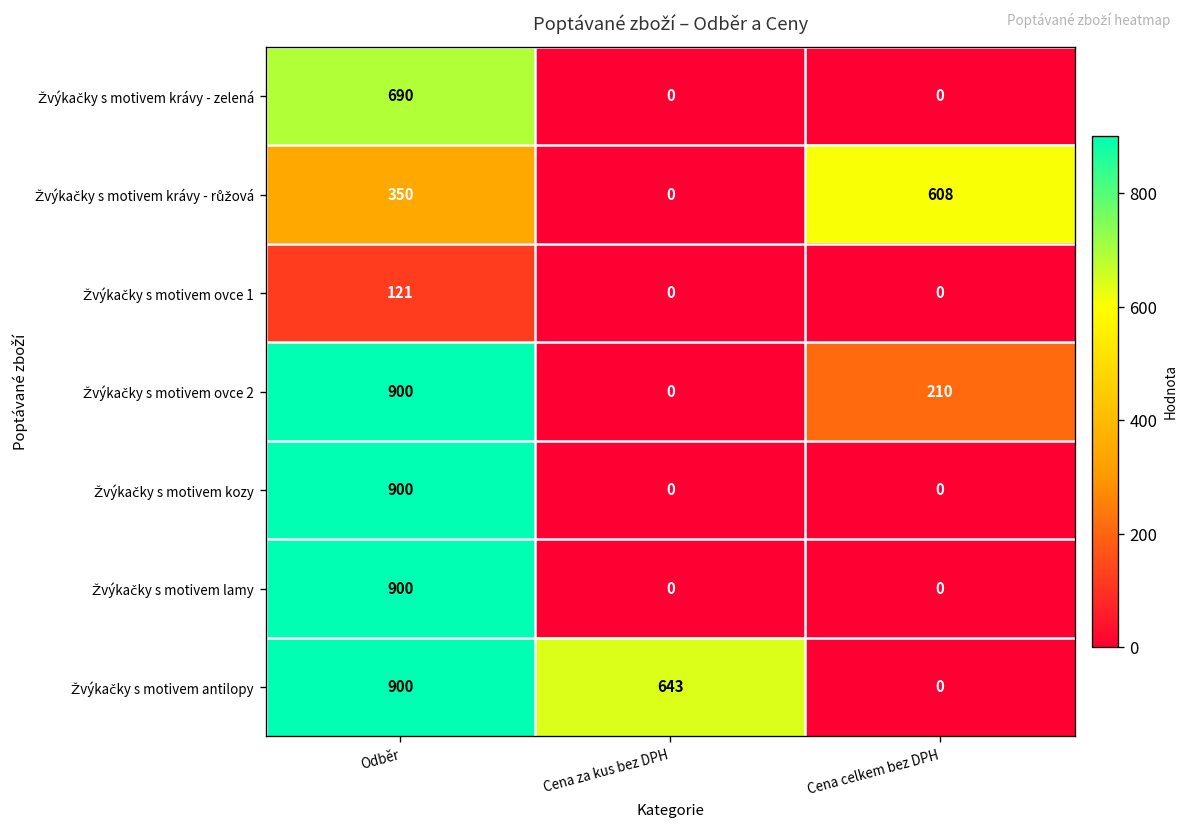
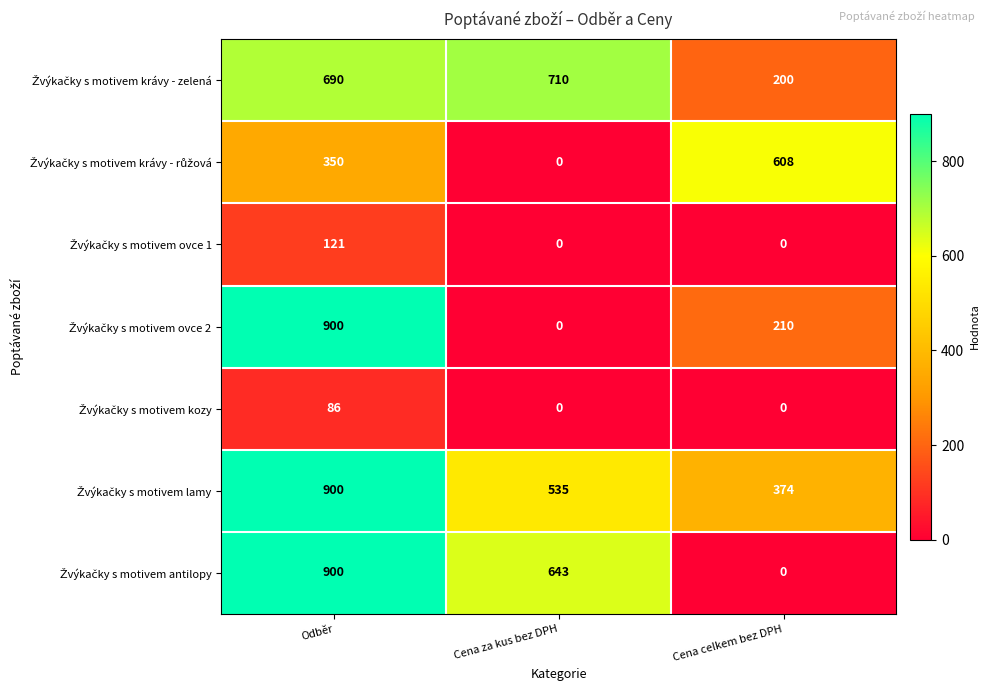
  {
    "Žvýkačky s motivem krávy - zelená": {
      "Odběr": 690,
-     "Cena za kus bez DPH": 0,
-     "Cena celkem bez DPH": 0
+     "Cena za kus bez DPH": 710,
+     "Cena celkem bez DPH": 200
    },
    "Žvýkačky s motivem krávy - růžová": {
      "Odběr": 350,
      "Cena za kus bez DPH": 0,
      "Cena celkem bez DPH": 608
    },
    "Žvýkačky s motivem ovce 1": {
      "Odběr": 121,
      "Cena za kus bez DPH": 0,
      "Cena celkem bez DPH": 0
    },
    "Žvýkačky s motivem ovce 2": {
      "Odběr": 900,
      "Cena za kus bez DPH": 0,
      "Cena celkem bez DPH": 210
    },
    "Žvýkačky s motivem kozy": {
-     "Odběr": 900,
+     "Odběr": 86,
      "Cena za kus bez DPH": 0,
      "Cena celkem bez DPH": 0
    },
    "Žvýkačky s motivem lamy": {
      "Odběr": 900,
-     "Cena za kus bez DPH": 0,
-     "Cena celkem bez DPH": 0
+     "Cena za kus bez DPH": 535,
+     "Cena celkem bez DPH": 374
    },
    "Žvýkačky s motivem antilopy": {
      "Odběr": 900,
      "Cena za kus bez DPH": 643,
      "Cena celkem bez DPH": 0
    }
  }
